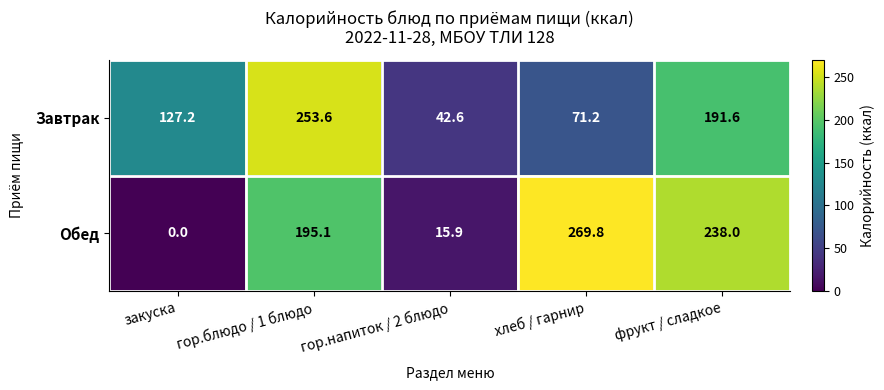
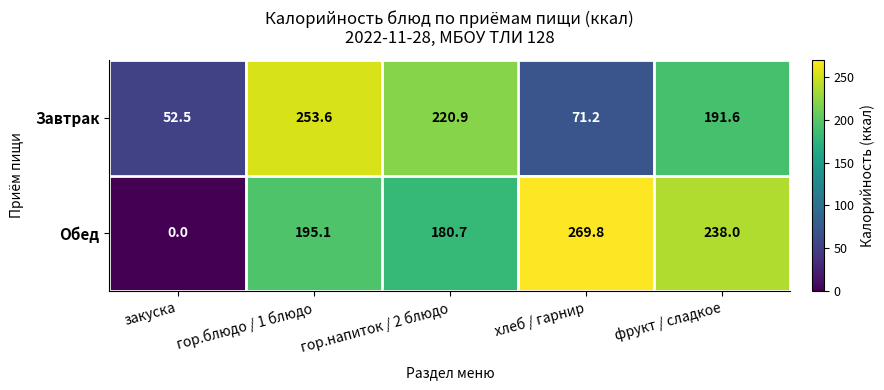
  {
    "Завтрак": {
-     "закуска": 127.2,
+     "закуска": 52.5,
      "гор.блюдо / 1 блюдо": 253.6,
-     "гор.напиток / 2 блюдо": 42.6,
+     "гор.напиток / 2 блюдо": 220.9,
      "хлеб / гарнир": 71.2,
      "фрукт / сладкое": 191.6
    },
    "Обед": {
      "закуска": 0.0,
      "гор.блюдо / 1 блюдо": 195.1,
-     "гор.напиток / 2 блюдо": 15.9,
+     "гор.напиток / 2 блюдо": 180.7,
      "хлеб / гарнир": 269.8,
      "фрукт / сладкое": 238.0
    }
  }
